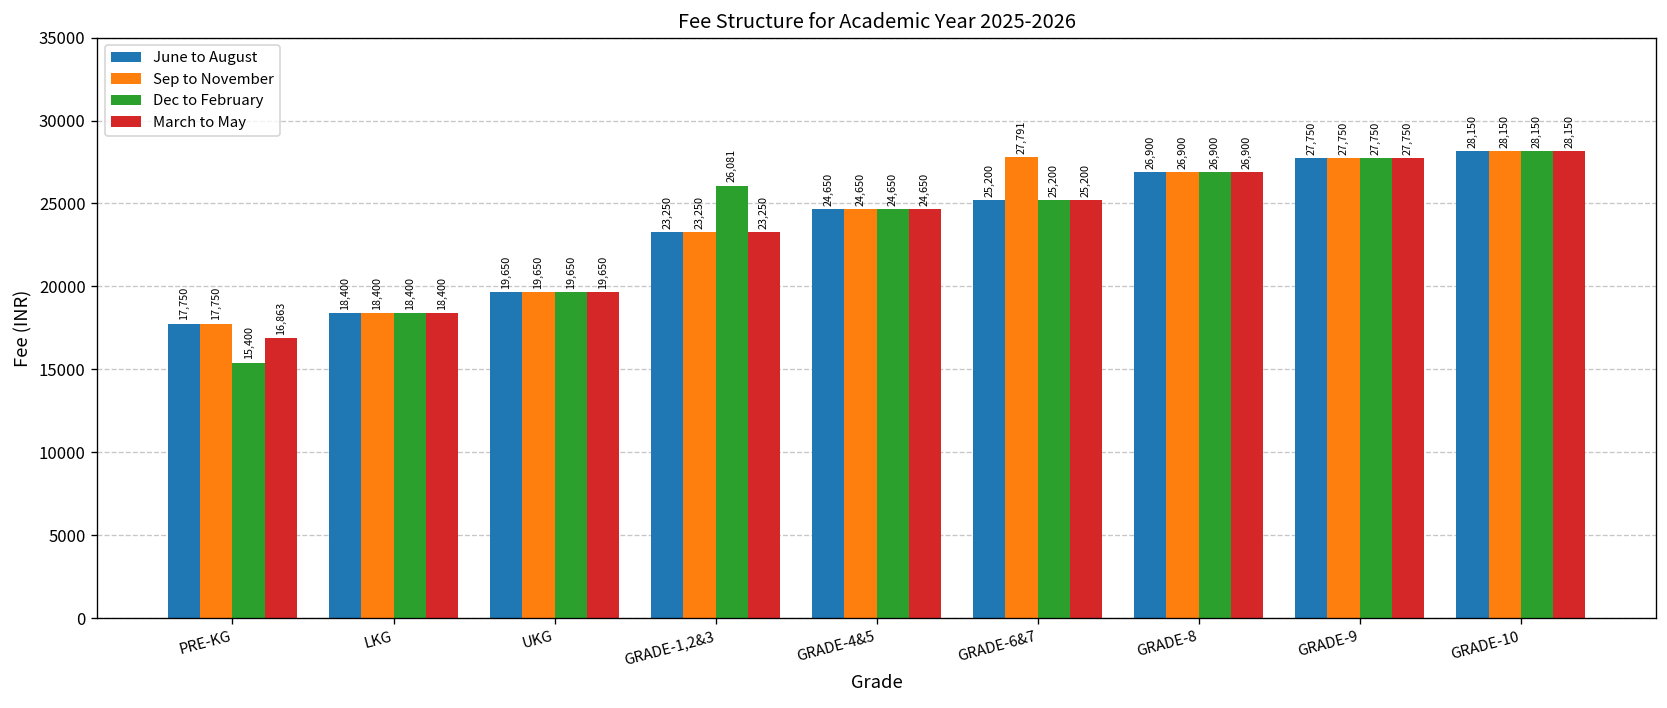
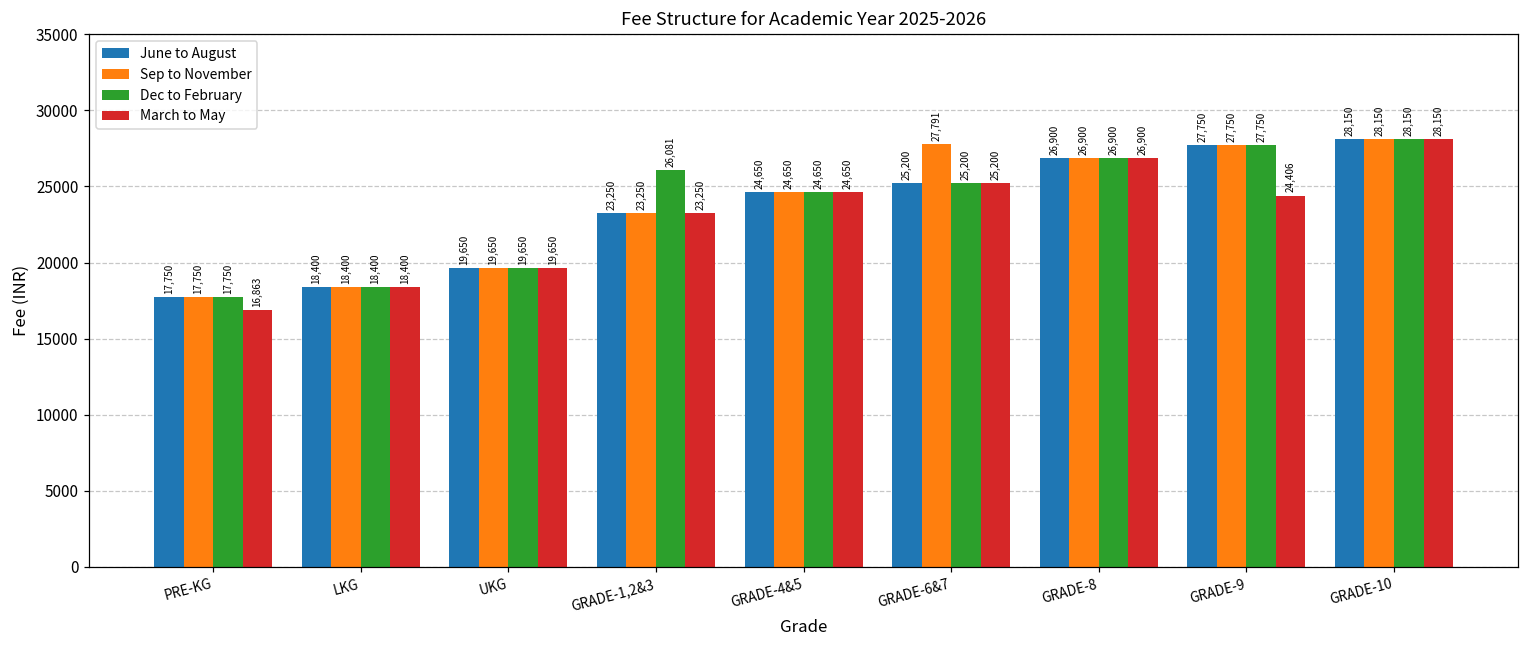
  {
    "June to August": {
      "PRE-KG": "17,750",
      "LKG": "18,400",
      "UKG": "19,650",
      "GRADE-1,2&3": "23,250",
      "GRADE-4&5": "24,650",
      "GRADE-6&7": "25,200",
      "GRADE-8": "26,900",
      "GRADE-9": "27,750",
      "GRADE-10": "28,150"
    },
    "Sep to November": {
      "PRE-KG": "17,750",
      "LKG": "18,400",
      "UKG": "19,650",
      "GRADE-1,2&3": "23,250",
      "GRADE-4&5": "24,650",
      "GRADE-6&7": "27,791",
      "GRADE-8": "26,900",
      "GRADE-9": "27,750",
      "GRADE-10": "28,150"
    },
    "Dec to February": {
-     "PRE-KG": "15,400",
+     "PRE-KG": "17,750",
      "LKG": "18,400",
      "UKG": "19,650",
      "GRADE-1,2&3": "26,081",
      "GRADE-4&5": "24,650",
      "GRADE-6&7": "25,200",
      "GRADE-8": "26,900",
      "GRADE-9": "27,750",
      "GRADE-10": "28,150"
    },
    "March to May": {
      "PRE-KG": "16,863",
      "LKG": "18,400",
      "UKG": "19,650",
      "GRADE-1,2&3": "23,250",
      "GRADE-4&5": "24,650",
      "GRADE-6&7": "25,200",
      "GRADE-8": "26,900",
-     "GRADE-9": "27,750",
+     "GRADE-9": "24,406",
      "GRADE-10": "28,150"
    }
  }
